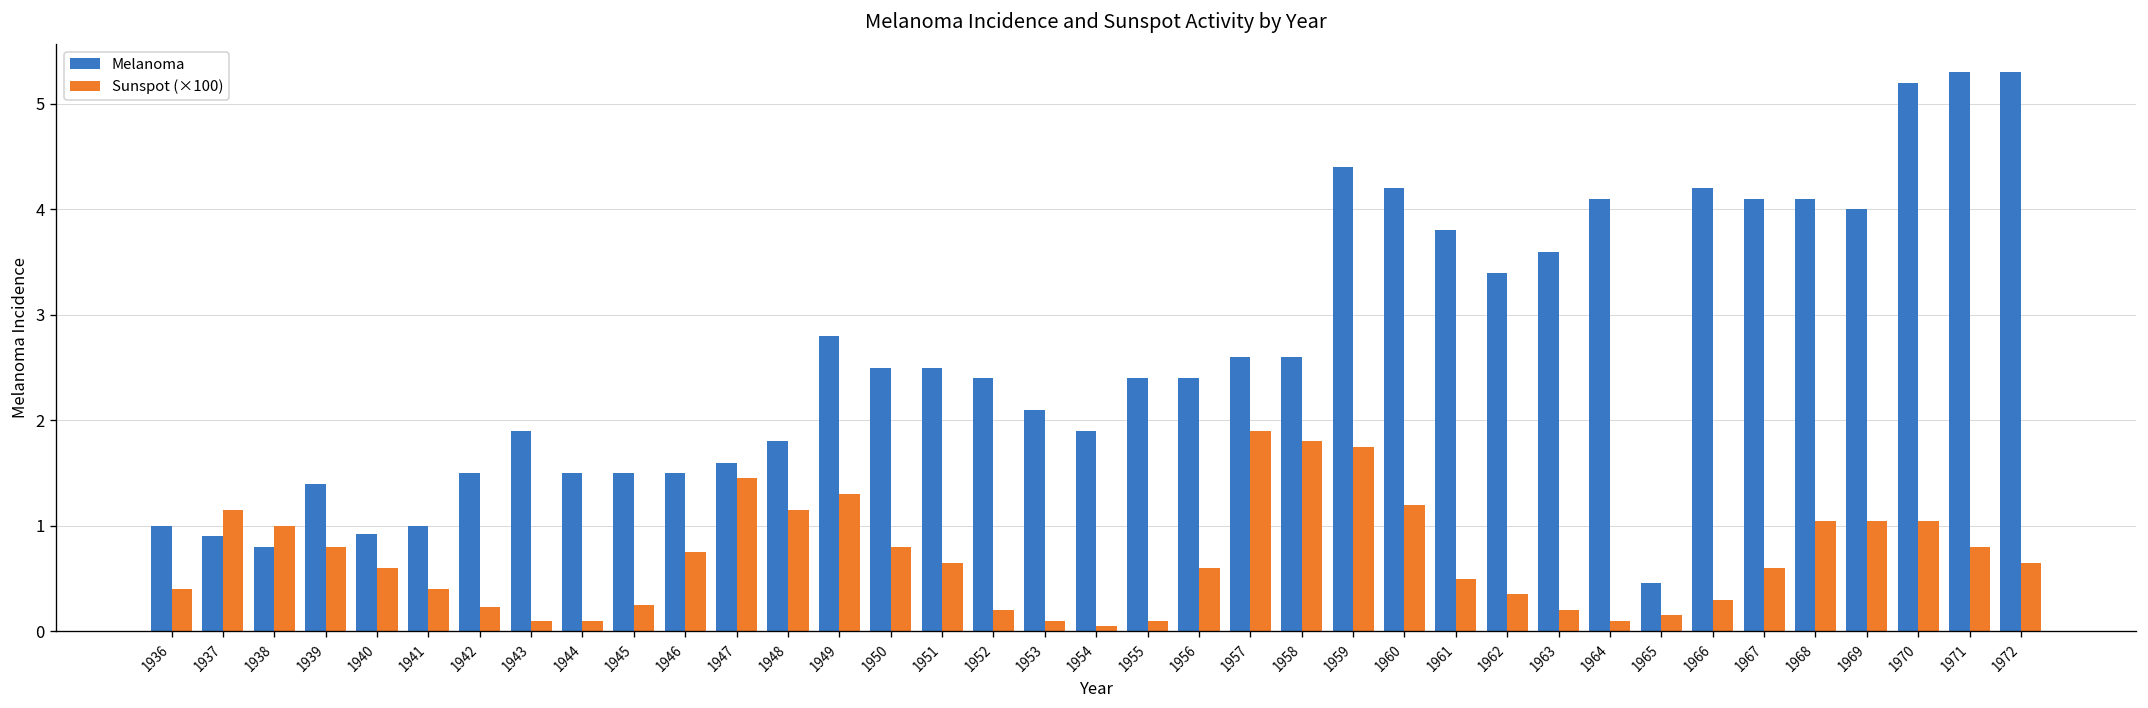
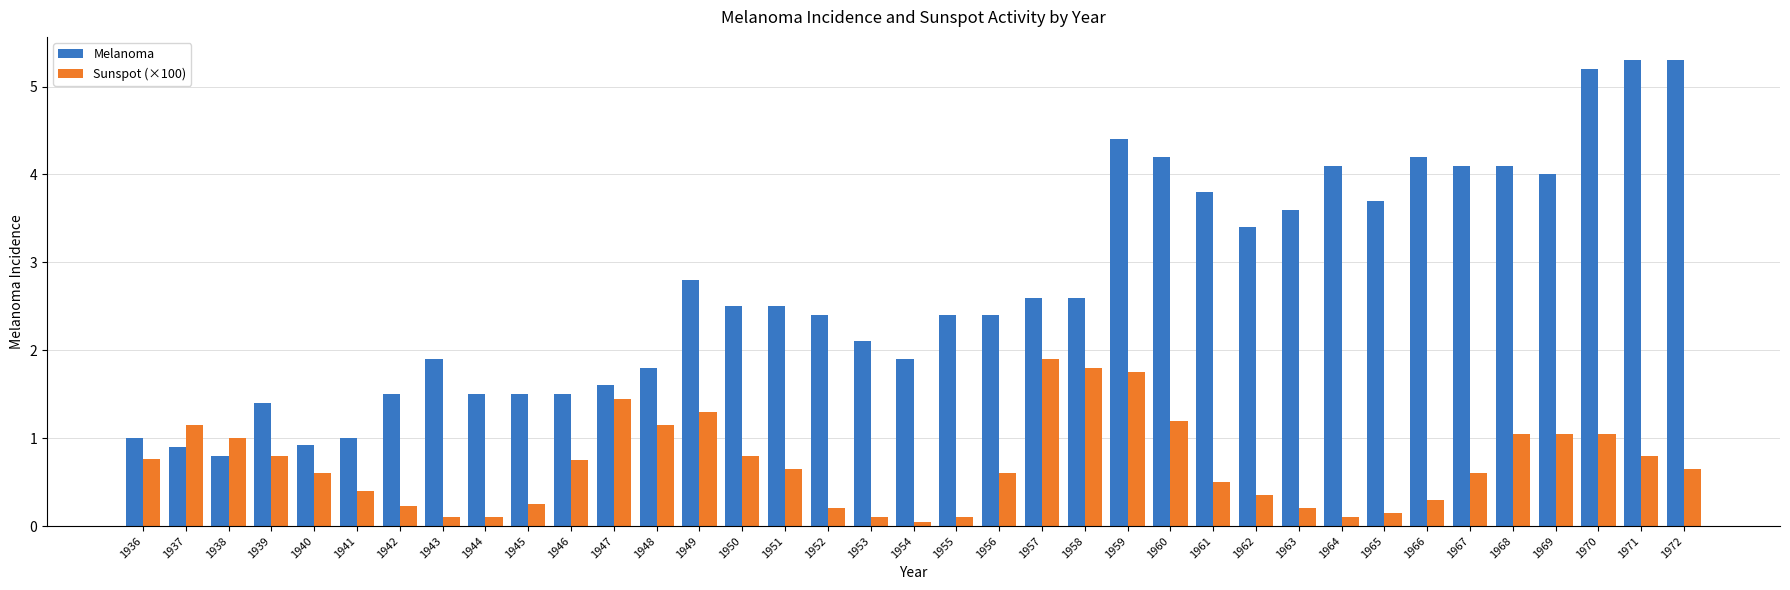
  {
    "Melanoma": {
      "1936": 1.0,
      "1937": 0.9,
      "1938": 0.8,
      "1939": 1.4,
      "1940": 0.9,
      "1941": 1.0,
      "1942": 1.5,
      "1943": 1.9,
      "1944": 1.5,
      "1945": 1.5,
      "1946": 1.5,
      "1947": 1.6,
      "1948": 1.8,
      "1949": 2.8,
      "1950": 2.5,
      "1951": 2.5,
      "1952": 2.4,
      "1953": 2.1,
      "1954": 1.9,
      "1955": 2.4,
      "1956": 2.4,
      "1957": 2.6,
      "1958": 2.6,
      "1959": 4.4,
      "1960": 4.2,
      "1961": 3.8,
      "1962": 3.4,
      "1963": 3.6,
      "1964": 4.1,
-     "1965": 0.5,
+     "1965": 3.7,
      "1966": 4.2,
      "1967": 4.1,
      "1968": 4.1,
      "1969": 4.0,
      "1970": 5.2,
      "1971": 5.3,
      "1972": 5.3
    },
    "Sunspot (×100)": {
-     "1936": 0.4,
+     "1936": 0.8,
      "1937": 1.2,
      "1938": 1.0,
      "1939": 0.8,
      "1940": 0.6,
      "1941": 0.4,
      "1942": 0.2,
      "1943": 0.1,
      "1944": 0.1,
      "1945": 0.3,
      "1946": 0.8,
      "1947": 1.5,
      "1948": 1.2,
      "1949": 1.3,
      "1950": 0.8,
      "1951": 0.7,
      "1952": 0.2,
      "1953": 0.1,
      "1954": 0.1,
      "1955": 0.1,
      "1956": 0.6,
      "1957": 1.9,
      "1958": 1.8,
      "1959": 1.8,
      "1960": 1.2,
      "1961": 0.5,
      "1962": 0.4,
      "1963": 0.2,
      "1964": 0.1,
      "1965": 0.2,
      "1966": 0.3,
      "1967": 0.6,
      "1968": 1.1,
      "1969": 1.1,
      "1970": 1.1,
      "1971": 0.8,
      "1972": 0.7
    }
  }
